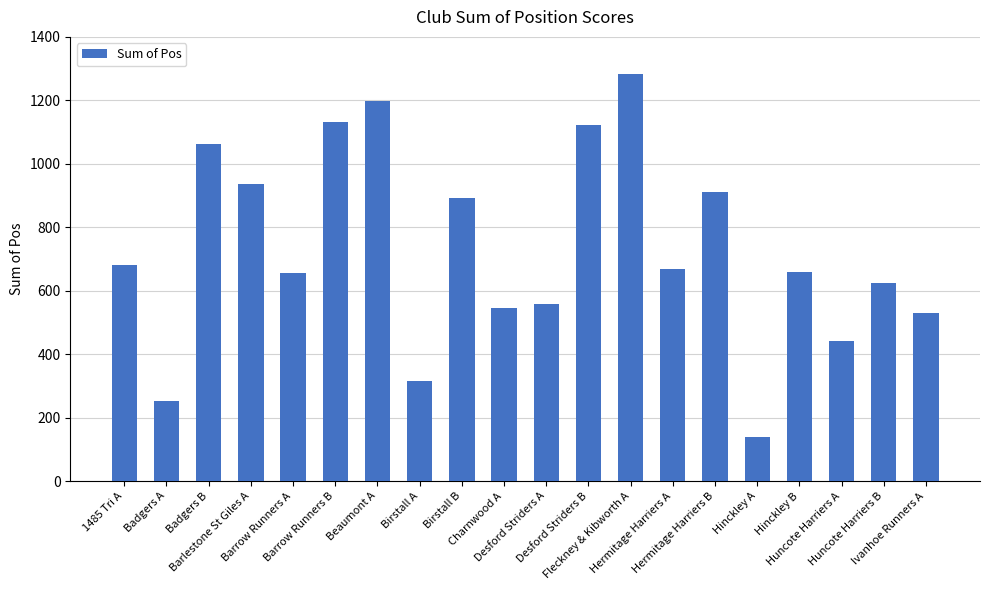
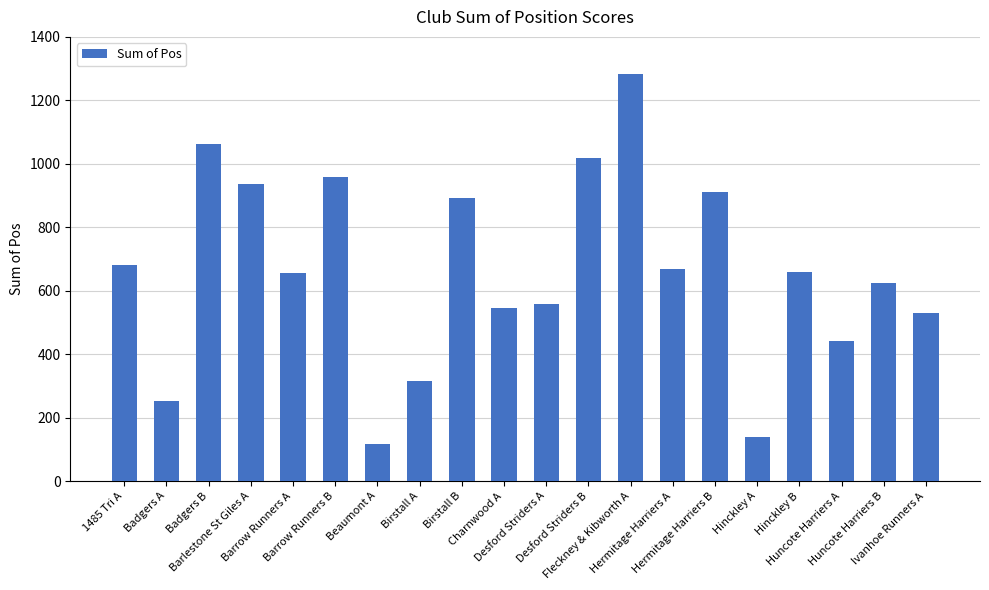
  {
    "1485 Tri A": 680,
    "Badgers A": 250,
    "Badgers B": 1060,
    "Barlestone St Giles A": 940,
    "Barrow Runners A": 660,
-   "Barrow Runners B": 1130,
-   "Beaumont A": 1200,
+   "Barrow Runners B": 960,
+   "Beaumont A": 120,
    "Birstall A": 320,
    "Birstall B": 890,
    "Charnwood A": 550,
    "Desford Striders A": 560,
-   "Desford Striders B": 1120,
+   "Desford Striders B": 1020,
    "Fleckney & Kibworth A": 1280,
    "Hermitage Harriers A": 670,
    "Hermitage Harriers B": 910,
    "Hinckley A": 140,
    "Hinckley B": 660,
    "Huncote Harriers A": 440,
    "Huncote Harriers B": 620,
    "Ivanhoe Runners A": 530
  }
